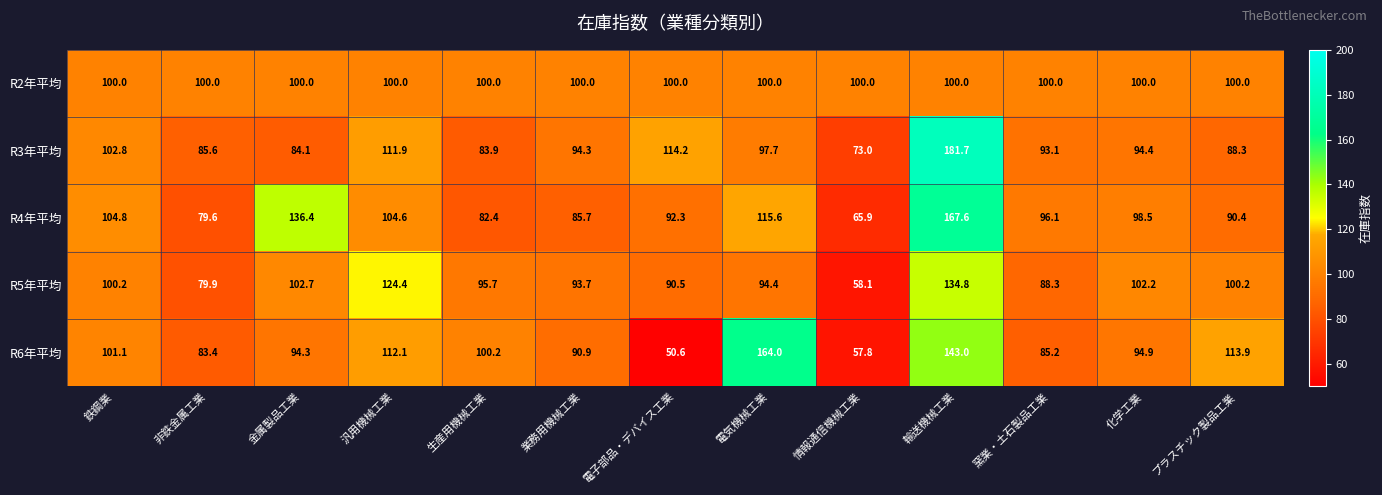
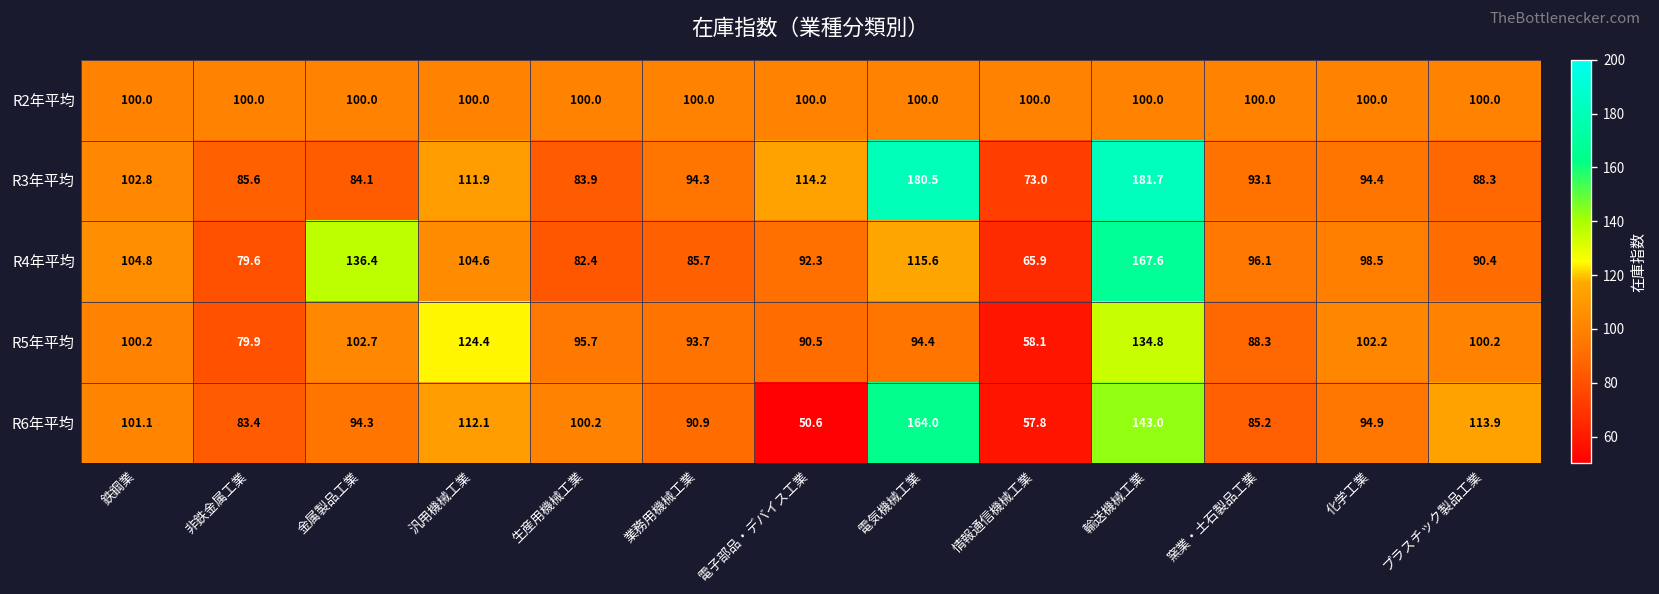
  {
    "R2年平均": {
      "鉄鋼業": 100.0,
      "非鉄金属工業": 100.0,
      "金属製品工業": 100.0,
      "汎用機械工業": 100.0,
      "生産用機械工業": 100.0,
      "業務用機械工業": 100.0,
      "電子部品・デバイス工業": 100.0,
      "電気機械工業": 100.0,
      "情報通信機械工業": 100.0,
      "輸送機械工業": 100.0,
      "窯業・土石製品工業": 100.0,
      "化学工業": 100.0,
      "プラスチック製品工業": 100.0
    },
    "R3年平均": {
      "鉄鋼業": 102.8,
      "非鉄金属工業": 85.6,
      "金属製品工業": 84.1,
      "汎用機械工業": 111.9,
      "生産用機械工業": 83.9,
      "業務用機械工業": 94.3,
      "電子部品・デバイス工業": 114.2,
-     "電気機械工業": 97.7,
+     "電気機械工業": 180.5,
      "情報通信機械工業": 73.0,
      "輸送機械工業": 181.7,
      "窯業・土石製品工業": 93.1,
      "化学工業": 94.4,
      "プラスチック製品工業": 88.3
    },
    "R4年平均": {
      "鉄鋼業": 104.8,
      "非鉄金属工業": 79.6,
      "金属製品工業": 136.4,
      "汎用機械工業": 104.6,
      "生産用機械工業": 82.4,
      "業務用機械工業": 85.7,
      "電子部品・デバイス工業": 92.3,
      "電気機械工業": 115.6,
      "情報通信機械工業": 65.9,
      "輸送機械工業": 167.6,
      "窯業・土石製品工業": 96.1,
      "化学工業": 98.5,
      "プラスチック製品工業": 90.4
    },
    "R5年平均": {
      "鉄鋼業": 100.2,
      "非鉄金属工業": 79.9,
      "金属製品工業": 102.7,
      "汎用機械工業": 124.4,
      "生産用機械工業": 95.7,
      "業務用機械工業": 93.7,
      "電子部品・デバイス工業": 90.5,
      "電気機械工業": 94.4,
      "情報通信機械工業": 58.1,
      "輸送機械工業": 134.8,
      "窯業・土石製品工業": 88.3,
      "化学工業": 102.2,
      "プラスチック製品工業": 100.2
    },
    "R6年平均": {
      "鉄鋼業": 101.1,
      "非鉄金属工業": 83.4,
      "金属製品工業": 94.3,
      "汎用機械工業": 112.1,
      "生産用機械工業": 100.2,
      "業務用機械工業": 90.9,
      "電子部品・デバイス工業": 50.6,
      "電気機械工業": 164.0,
      "情報通信機械工業": 57.8,
      "輸送機械工業": 143.0,
      "窯業・土石製品工業": 85.2,
      "化学工業": 94.9,
      "プラスチック製品工業": 113.9
    }
  }
